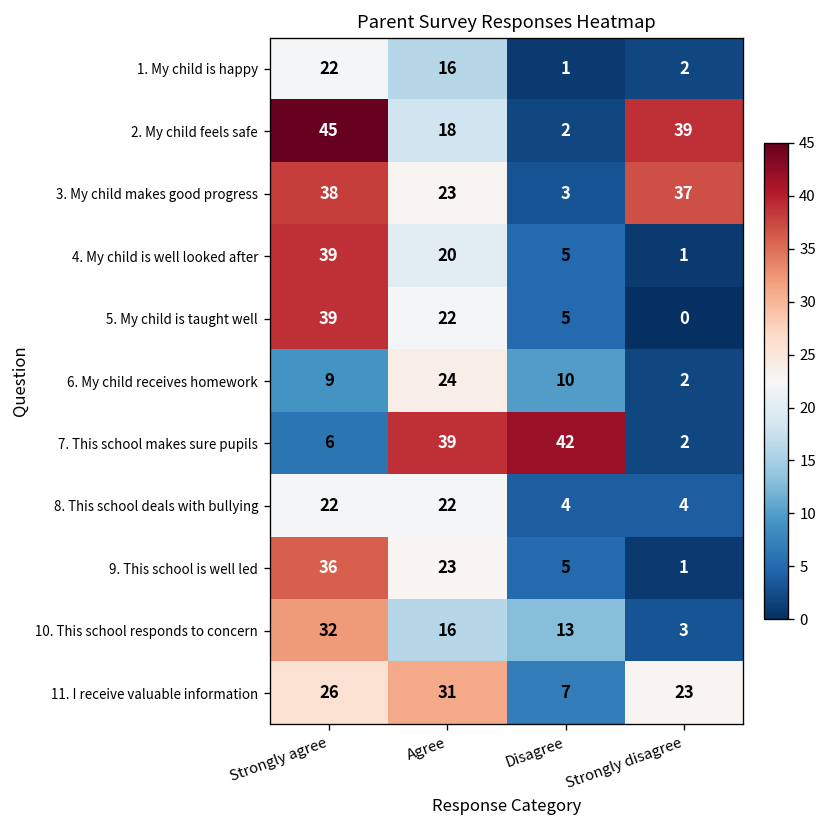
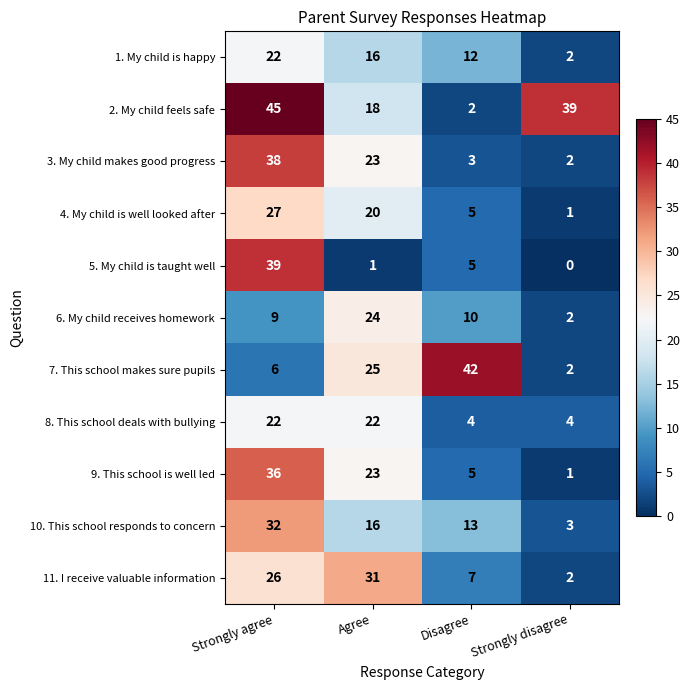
  {
    "1. My child is happy": {
      "Strongly agree": 22,
      "Agree": 16,
-     "Disagree": 1,
+     "Disagree": 12,
      "Strongly disagree": 2
    },
    "2. My child feels safe": {
      "Strongly agree": 45,
      "Agree": 18,
      "Disagree": 2,
      "Strongly disagree": 39
    },
    "3. My child makes good progress": {
      "Strongly agree": 38,
      "Agree": 23,
      "Disagree": 3,
-     "Strongly disagree": 37
+     "Strongly disagree": 2
    },
    "4. My child is well looked after": {
-     "Strongly agree": 39,
+     "Strongly agree": 27,
      "Agree": 20,
      "Disagree": 5,
      "Strongly disagree": 1
    },
    "5. My child is taught well": {
      "Strongly agree": 39,
-     "Agree": 22,
+     "Agree": 1,
      "Disagree": 5,
      "Strongly disagree": 0
    },
    "6. My child receives homework": {
      "Strongly agree": 9,
      "Agree": 24,
      "Disagree": 10,
      "Strongly disagree": 2
    },
    "7. This school makes sure pupils": {
      "Strongly agree": 6,
-     "Agree": 39,
+     "Agree": 25,
      "Disagree": 42,
      "Strongly disagree": 2
    },
    "8. This school deals with bullying": {
      "Strongly agree": 22,
      "Agree": 22,
      "Disagree": 4,
      "Strongly disagree": 4
    },
    "9. This school is well led": {
      "Strongly agree": 36,
      "Agree": 23,
      "Disagree": 5,
      "Strongly disagree": 1
    },
    "10. This school responds to concern": {
      "Strongly agree": 32,
      "Agree": 16,
      "Disagree": 13,
      "Strongly disagree": 3
    },
    "11. I receive valuable information": {
      "Strongly agree": 26,
      "Agree": 31,
      "Disagree": 7,
-     "Strongly disagree": 23
+     "Strongly disagree": 2
    }
  }
